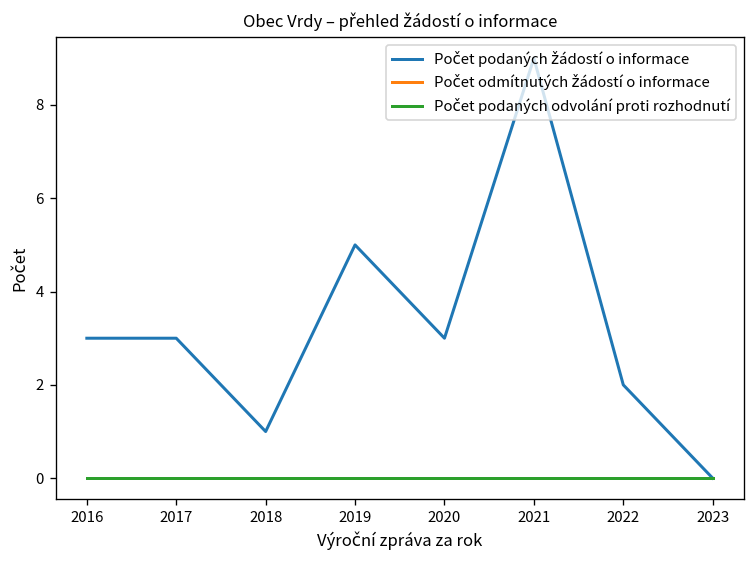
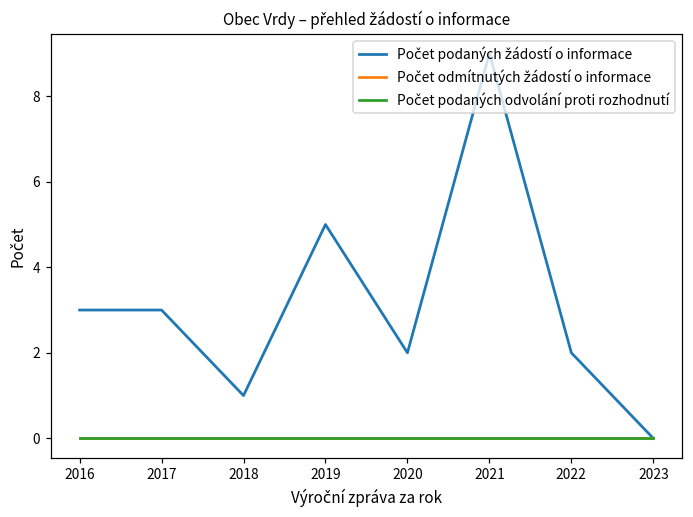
  {
    "Počet podaných žádostí o informace": {
      "2016": 3,
      "2017": 3,
      "2018": 1,
      "2019": 5,
-     "2020": 3,
+     "2020": 2,
      "2022": 2
    },
    "Počet podaných odvolání proti rozhodnutí": {
      "2016": 0,
      "2017": 0,
      "2018": 0,
      "2019": 0,
      "2020": 0,
      "2021": 0,
      "2022": 0
    }
  }
